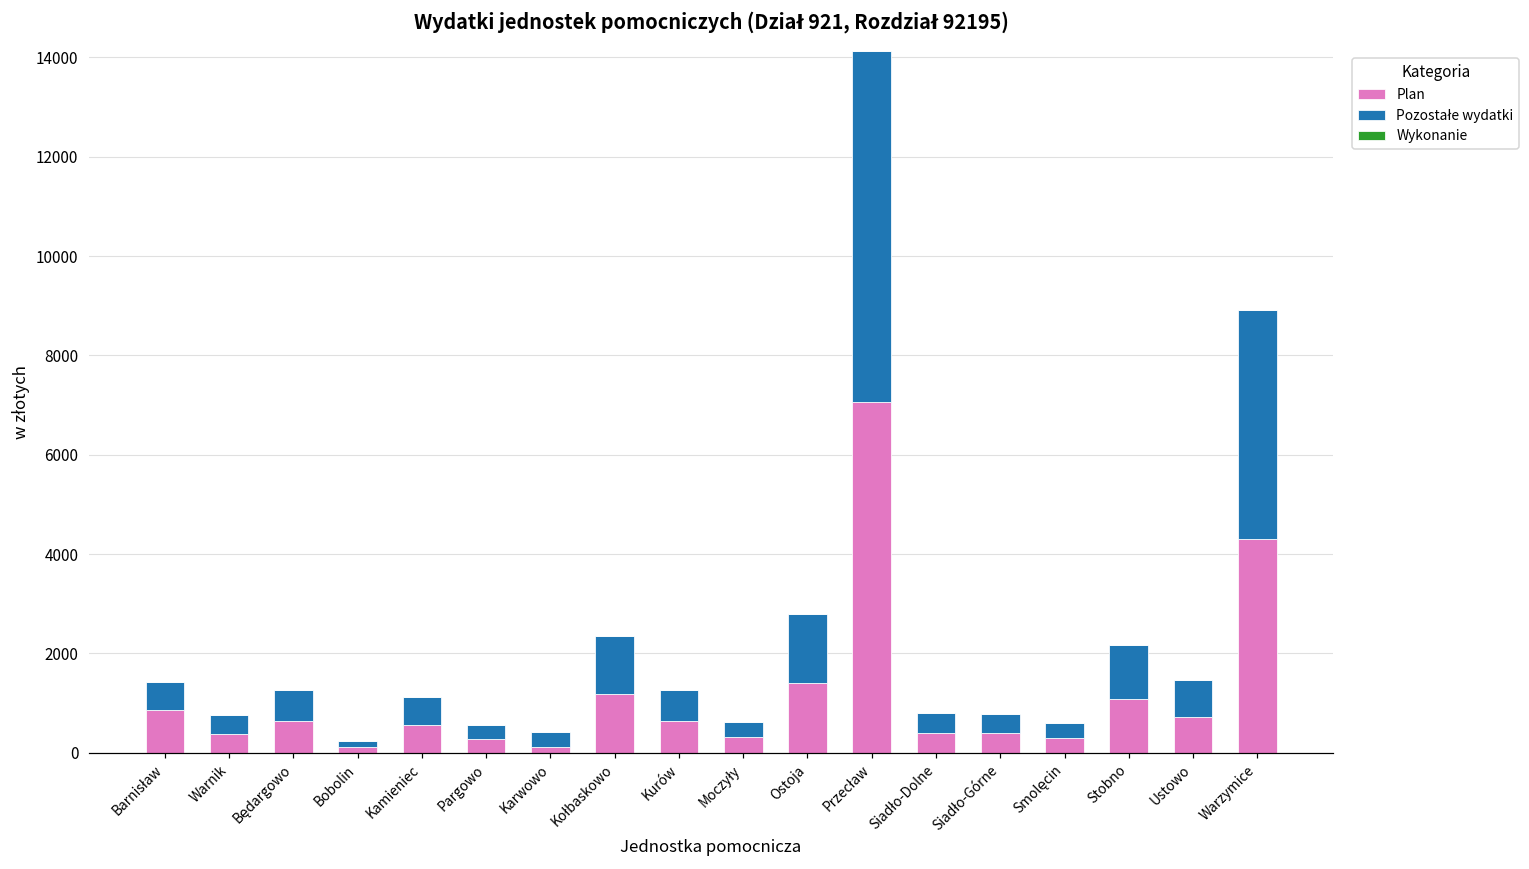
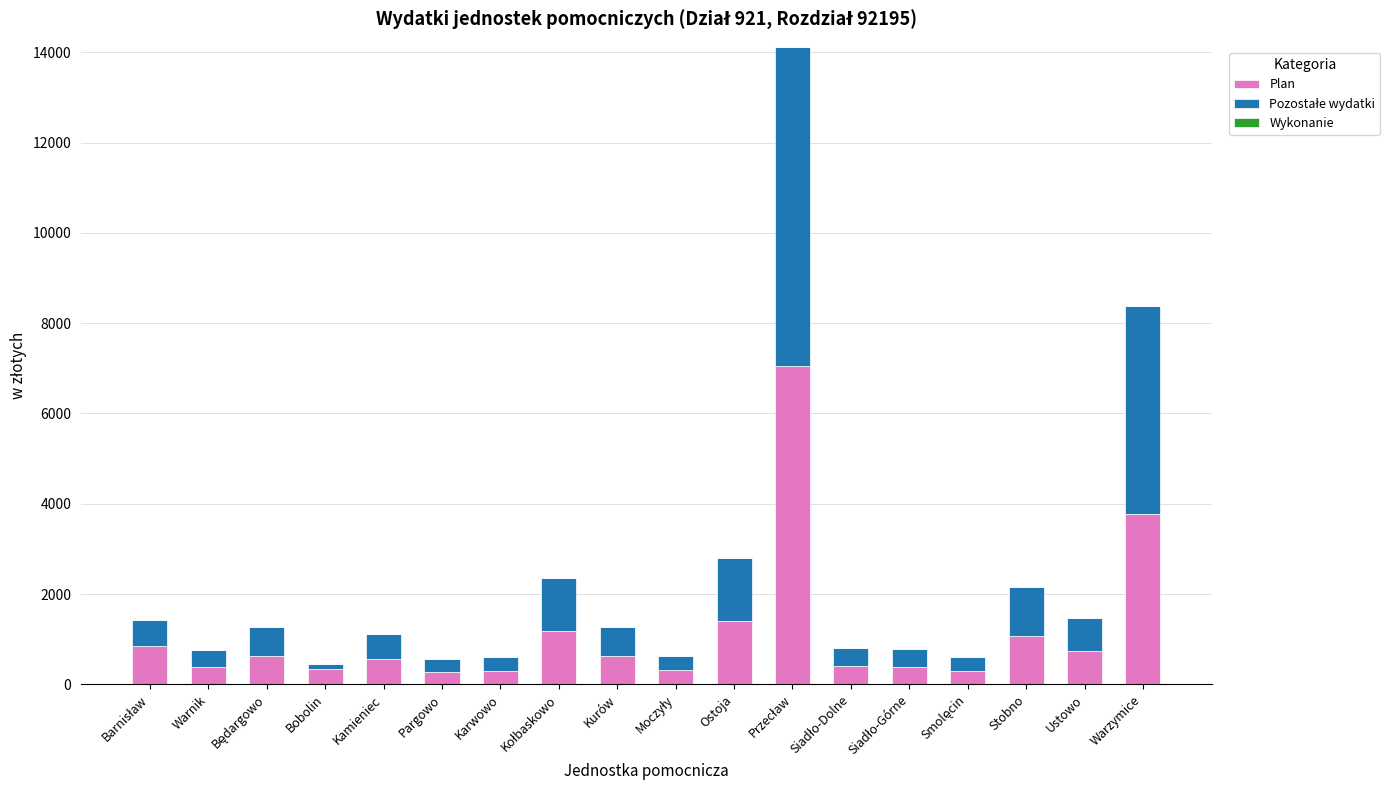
  {
    "Plan": {
      "Barnisław": 900,
      "Warnik": 400,
      "Będargowo": 600,
-     "Bobolin": 100,
+     "Bobolin": 300,
      "Kamieniec": 600,
      "Pargowo": 300,
-     "Karwowo": 100,
+     "Karwowo": 300,
      "Kołbaskowo": 1200,
      "Kurów": 600,
      "Moczyły": 300,
      "Ostoja": 1400,
      "Przecław": 7100,
      "Siadło-Dolne": 400,
      "Siadło-Górne": 400,
      "Smolęcin": 300,
      "Stobno": 1100,
      "Ustowo": 700,
-     "Warzymice": 4300
+     "Warzymice": 3800
    }
  }
